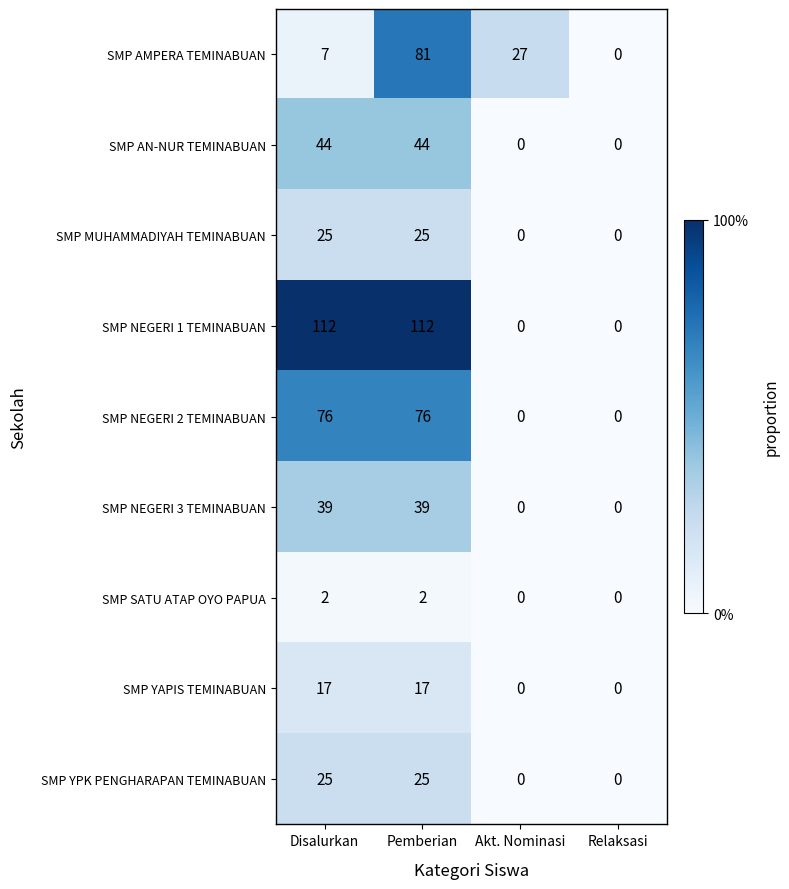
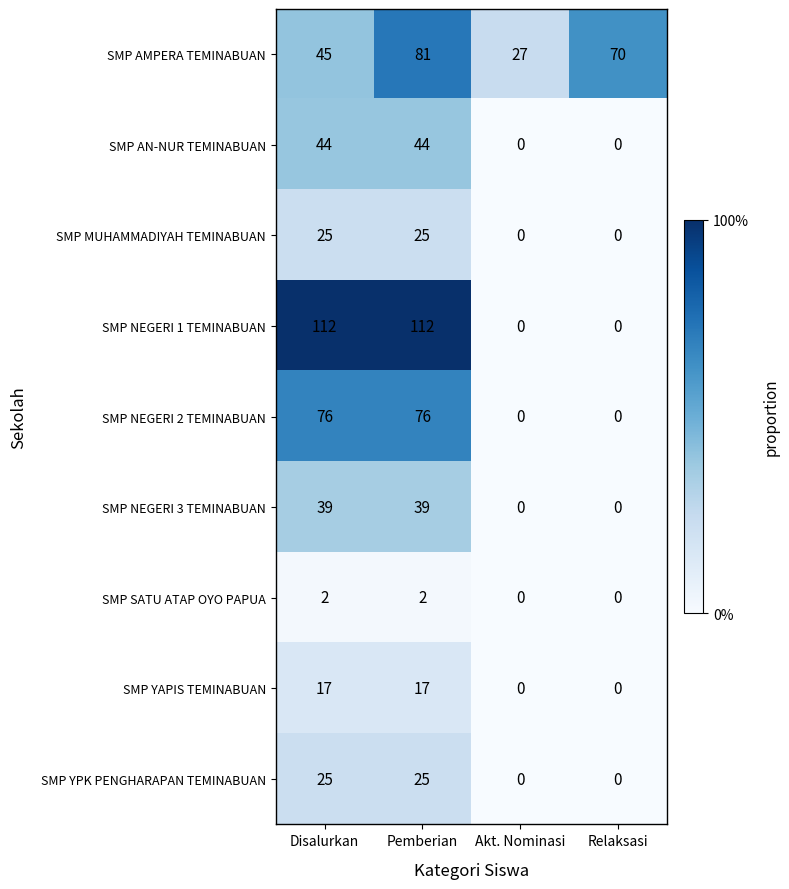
  {
    "SMP AMPERA TEMINABUAN": {
-     "Disalurkan": 7,
+     "Disalurkan": 45,
      "Pemberian": 81,
      "Akt. Nominasi": 27,
-     "Relaksasi": 0
+     "Relaksasi": 70
    },
    "SMP AN-NUR TEMINABUAN": {
      "Disalurkan": 44,
      "Pemberian": 44,
      "Akt. Nominasi": 0,
      "Relaksasi": 0
    },
    "SMP MUHAMMADIYAH TEMINABUAN": {
      "Disalurkan": 25,
      "Pemberian": 25,
      "Akt. Nominasi": 0,
      "Relaksasi": 0
    },
    "SMP NEGERI 1 TEMINABUAN": {
      "Disalurkan": 112,
      "Pemberian": 112,
      "Akt. Nominasi": 0,
      "Relaksasi": 0
    },
    "SMP NEGERI 2 TEMINABUAN": {
      "Disalurkan": 76,
      "Pemberian": 76,
      "Akt. Nominasi": 0,
      "Relaksasi": 0
    },
    "SMP NEGERI 3 TEMINABUAN": {
      "Disalurkan": 39,
      "Pemberian": 39,
      "Akt. Nominasi": 0,
      "Relaksasi": 0
    },
    "SMP SATU ATAP OYO PAPUA": {
      "Disalurkan": 2,
      "Pemberian": 2,
      "Akt. Nominasi": 0,
      "Relaksasi": 0
    },
    "SMP YAPIS TEMINABUAN": {
      "Disalurkan": 17,
      "Pemberian": 17,
      "Akt. Nominasi": 0,
      "Relaksasi": 0
    },
    "SMP YPK PENGHARAPAN TEMINABUAN": {
      "Disalurkan": 25,
      "Pemberian": 25,
      "Akt. Nominasi": 0,
      "Relaksasi": 0
    }
  }
